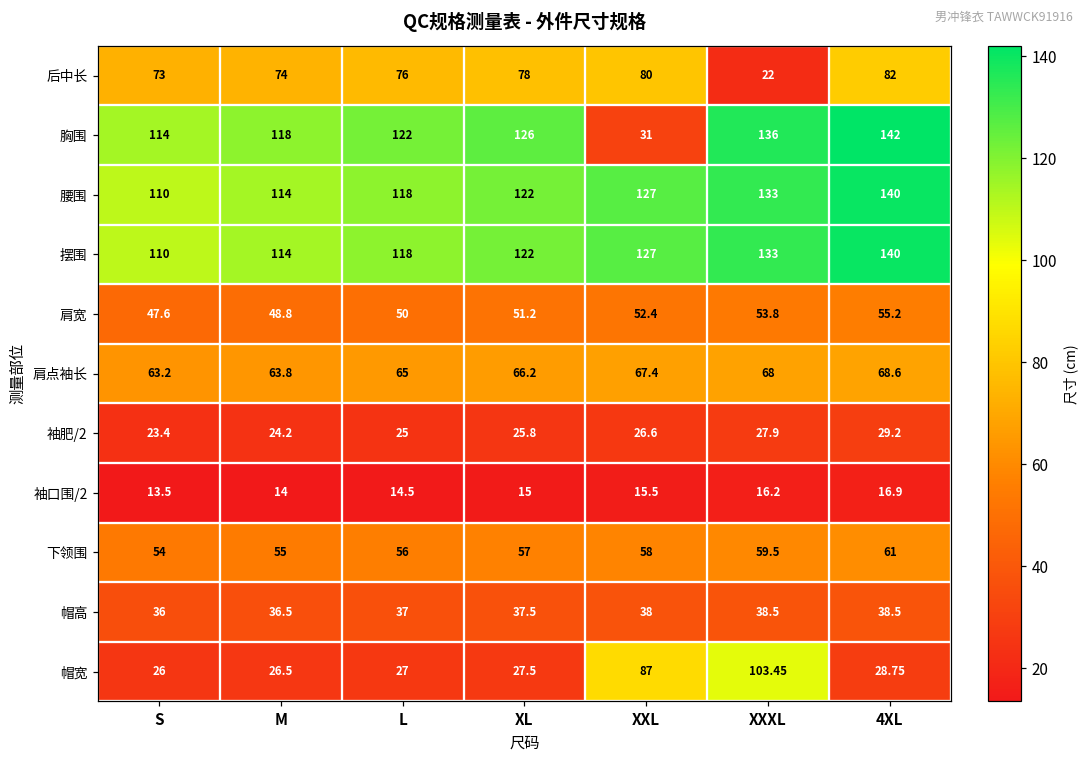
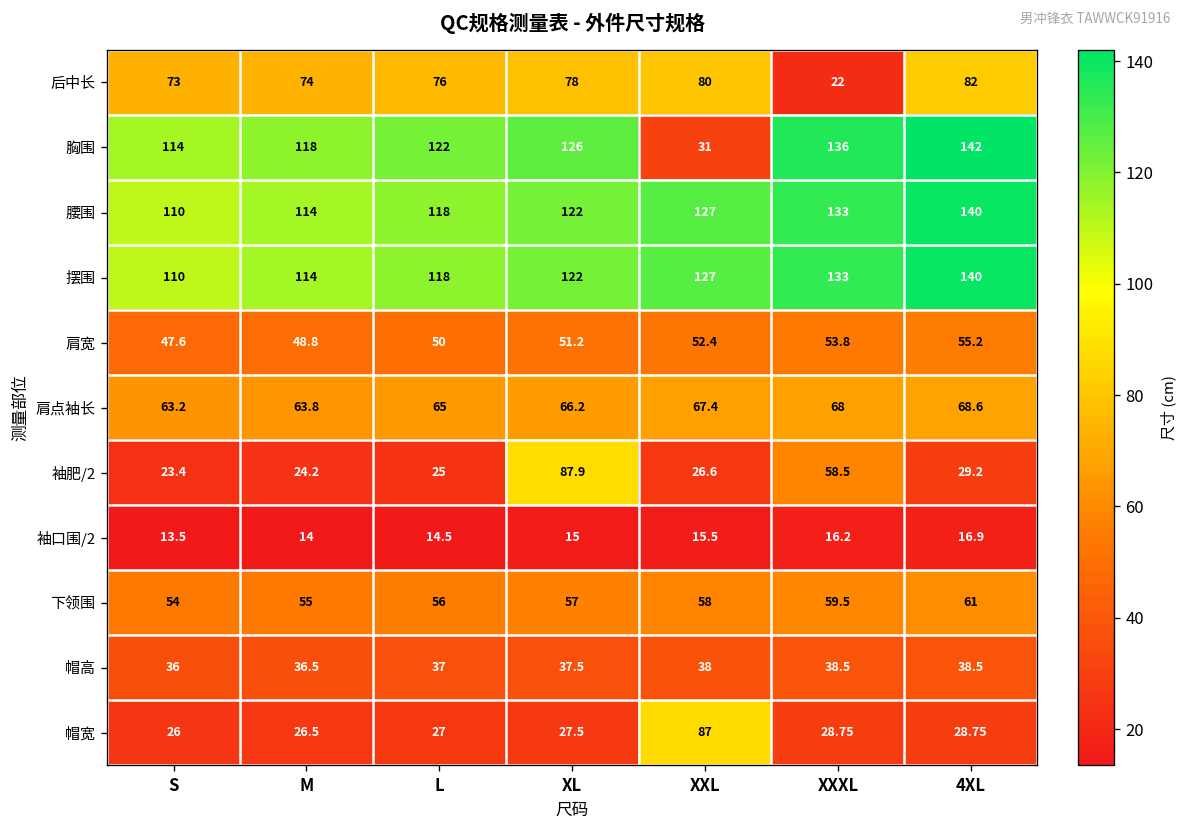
  {
    "后中长": {
      "S": 73,
      "M": 74,
      "L": 76,
      "XL": 78,
      "XXL": 80,
      "XXXL": 22,
      "4XL": 82
    },
    "胸围": {
      "S": 114,
      "M": 118,
      "L": 122,
      "XL": 126,
      "XXL": 31,
      "XXXL": 136,
      "4XL": 142
    },
    "腰围": {
      "S": 110,
      "M": 114,
      "L": 118,
      "XL": 122,
      "XXL": 127,
      "XXXL": 133,
      "4XL": 140
    },
    "摆围": {
      "S": 110,
      "M": 114,
      "L": 118,
      "XL": 122,
      "XXL": 127,
      "XXXL": 133,
      "4XL": 140
    },
    "肩宽": {
      "S": 47.6,
      "M": 48.8,
      "L": 50,
      "XL": 51.2,
      "XXL": 52.4,
      "XXXL": 53.8,
      "4XL": 55.2
    },
    "肩点袖长": {
      "S": 63.2,
      "M": 63.8,
      "L": 65,
      "XL": 66.2,
      "XXL": 67.4,
      "XXXL": 68,
      "4XL": 68.6
    },
    "袖肥/2": {
      "S": 23.4,
      "M": 24.2,
      "L": 25,
-     "XL": 25.8,
+     "XL": 87.9,
      "XXL": 26.6,
-     "XXXL": 27.9,
+     "XXXL": 58.5,
      "4XL": 29.2
    },
    "袖口围/2": {
      "S": 13.5,
      "M": 14,
      "L": 14.5,
      "XL": 15,
      "XXL": 15.5,
      "XXXL": 16.2,
      "4XL": 16.9
    },
    "下领围": {
      "S": 54,
      "M": 55,
      "L": 56,
      "XL": 57,
      "XXL": 58,
      "XXXL": 59.5,
      "4XL": 61
    },
    "帽高": {
      "S": 36,
      "M": 36.5,
      "L": 37,
      "XL": 37.5,
      "XXL": 38,
      "XXXL": 38.5,
      "4XL": 38.5
    },
    "帽宽": {
      "S": 26,
      "M": 26.5,
      "L": 27,
      "XL": 27.5,
      "XXL": 87,
-     "XXXL": 103.45,
+     "XXXL": 28.75,
      "4XL": 28.75
    }
  }
